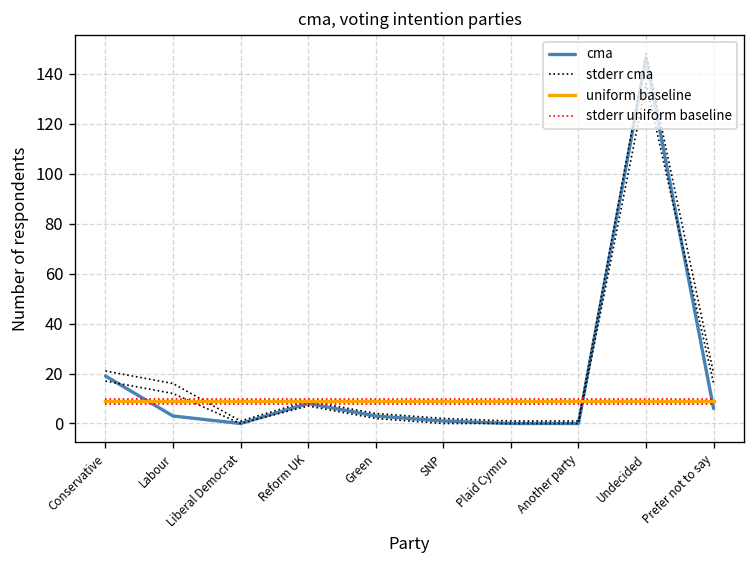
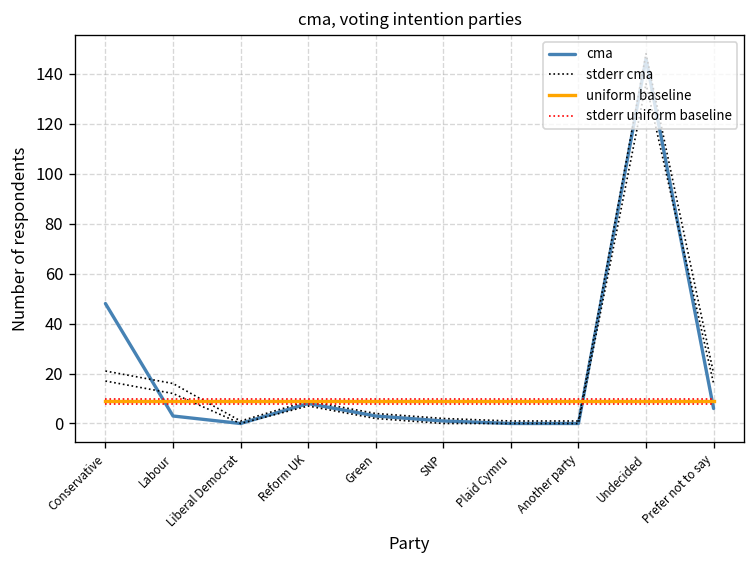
  {
    "cma": {
-     "Conservative": 19,
+     "Conservative": 48,
      "Labour": 3,
      "Prefer not to say": 6
    }
  }
